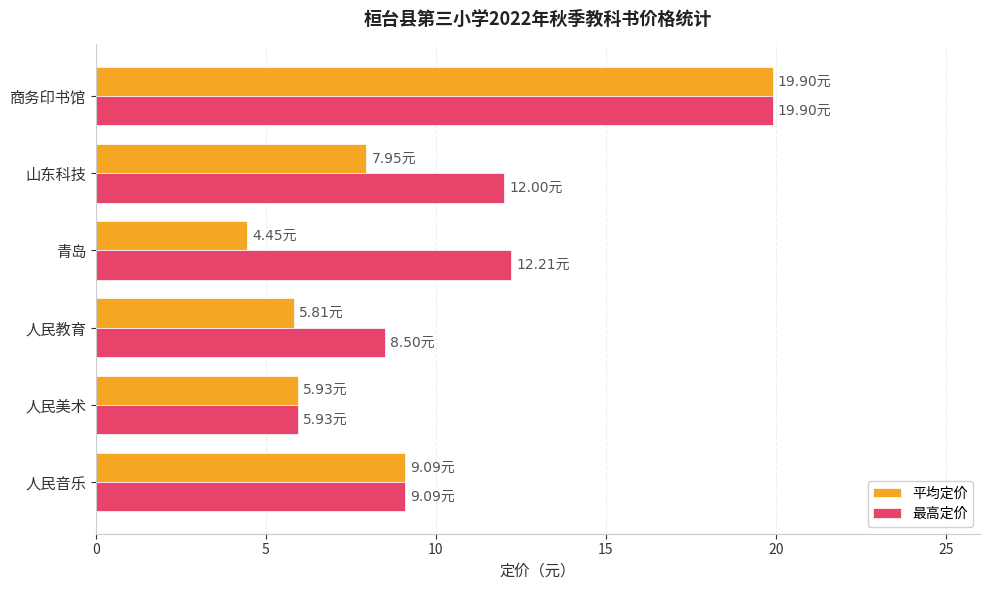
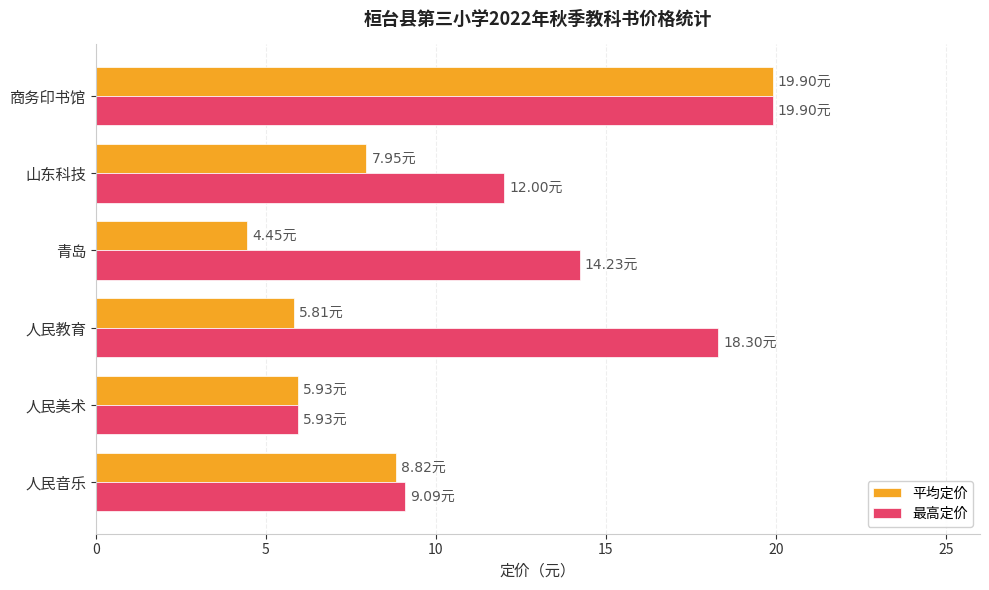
  {
    "平均定价": {
      "商务印书馆": "19.90元",
      "山东科技": "7.95元",
      "青岛": "4.45元",
      "人民教育": "5.81元",
      "人民美术": "5.93元",
-     "人民音乐": "9.09元"
+     "人民音乐": "8.82元"
    },
    "最高定价": {
      "商务印书馆": "19.90元",
      "山东科技": "12.00元",
-     "青岛": "12.21元",
-     "人民教育": "8.50元",
+     "青岛": "14.23元",
+     "人民教育": "18.30元",
      "人民美术": "5.93元",
      "人民音乐": "9.09元"
    }
  }
